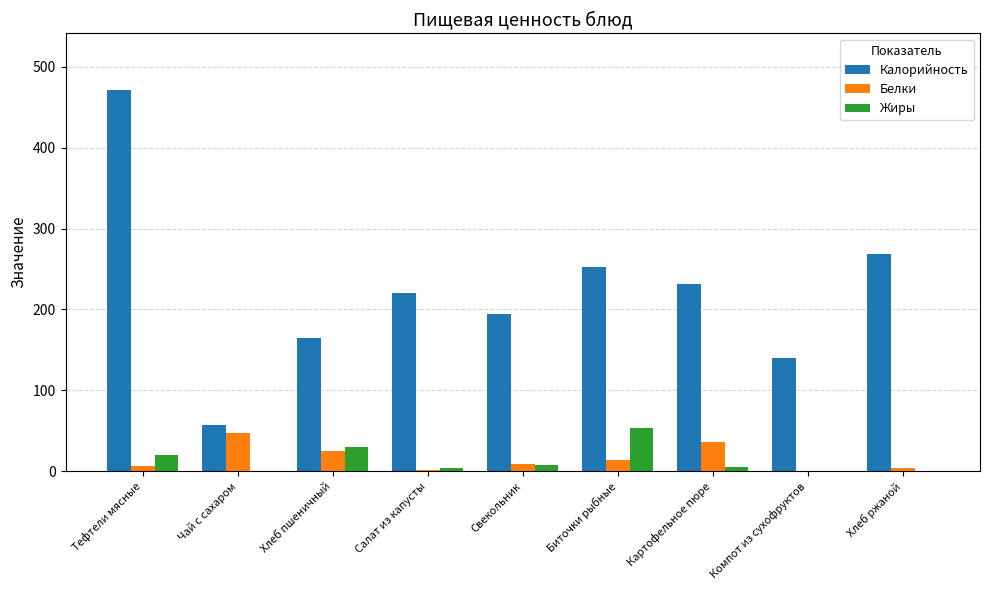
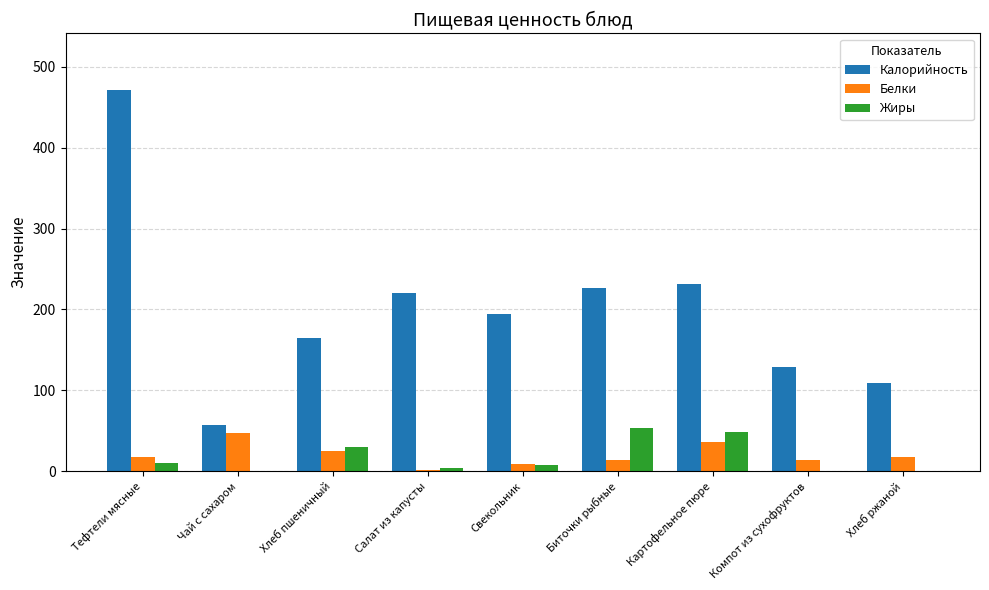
  {
    "Калорийность": {
      "Тефтели мясные": 470,
      "Чай с сахаром": 60,
      "Хлеб пшеничный": 170,
      "Салат из капусты": 220,
      "Свекольник": 190,
-     "Биточки рыбные": 250,
+     "Биточки рыбные": 230,
      "Картофельное пюре": 230,
-     "Компот из сухофруктов": 140,
-     "Хлеб ржаной": 270
+     "Компот из сухофруктов": 130,
+     "Хлеб ржаной": 110
    },
    "Белки": {
-     "Тефтели мясные": 10,
+     "Тефтели мясные": 20,
      "Чай с сахаром": 50,
      "Хлеб пшеничный": 30,
      "Свекольник": 10,
      "Биточки рыбные": 10,
      "Картофельное пюре": 40,
-     "Компот из сухофруктов": 0,
-     "Хлеб ржаной": 0
+     "Компот из сухофруктов": 10,
+     "Хлеб ржаной": 20
    },
    "Жиры": {
-     "Тефтели мясные": 20,
+     "Тефтели мясные": 10,
      "Чай с сахаром": 0,
      "Хлеб пшеничный": 30,
      "Салат из капусты": 0,
      "Свекольник": 10,
      "Биточки рыбные": 50,
-     "Картофельное пюре": 0,
+     "Картофельное пюре": 50,
      "Компот из сухофруктов": 0
    }
  }
